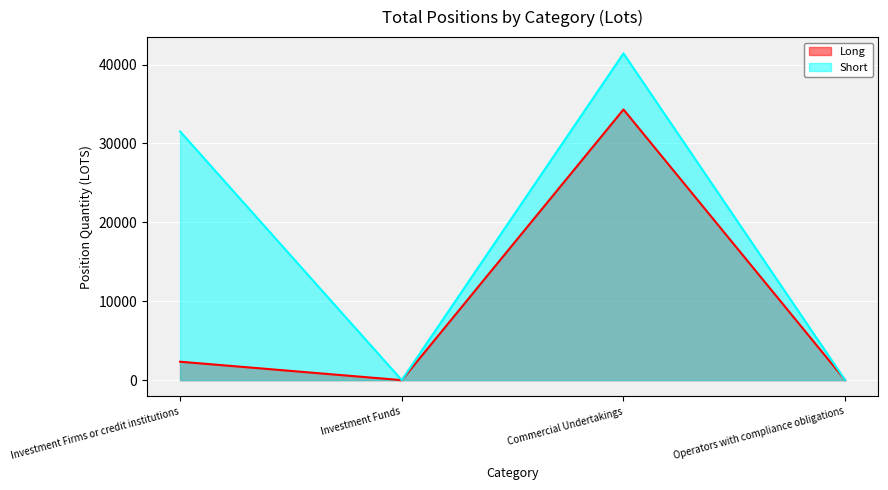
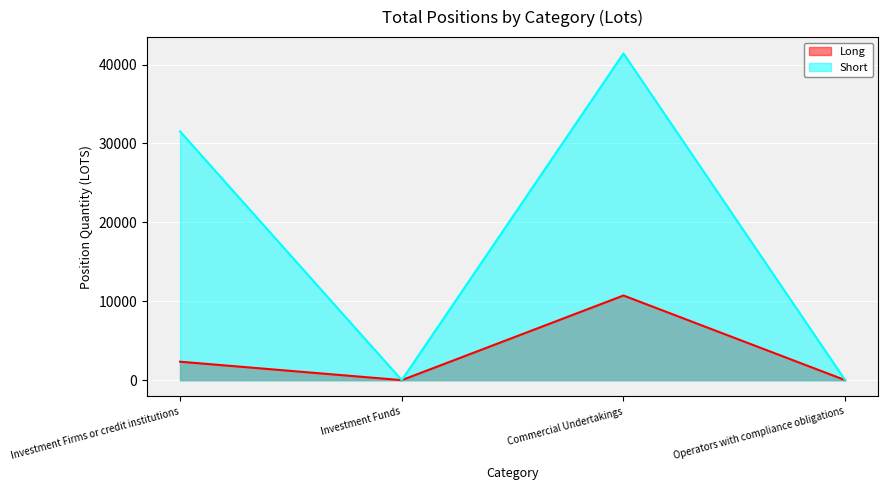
  {
    "Long": {
      "Investment Firms or credit institutions": 2000,
-     "Commercial Undertakings": 34000
+     "Commercial Undertakings": 11000
    },
    "Short": {
      "Investment Firms or credit institutions": 32000,
      "Commercial Undertakings": 41000
    }
  }
